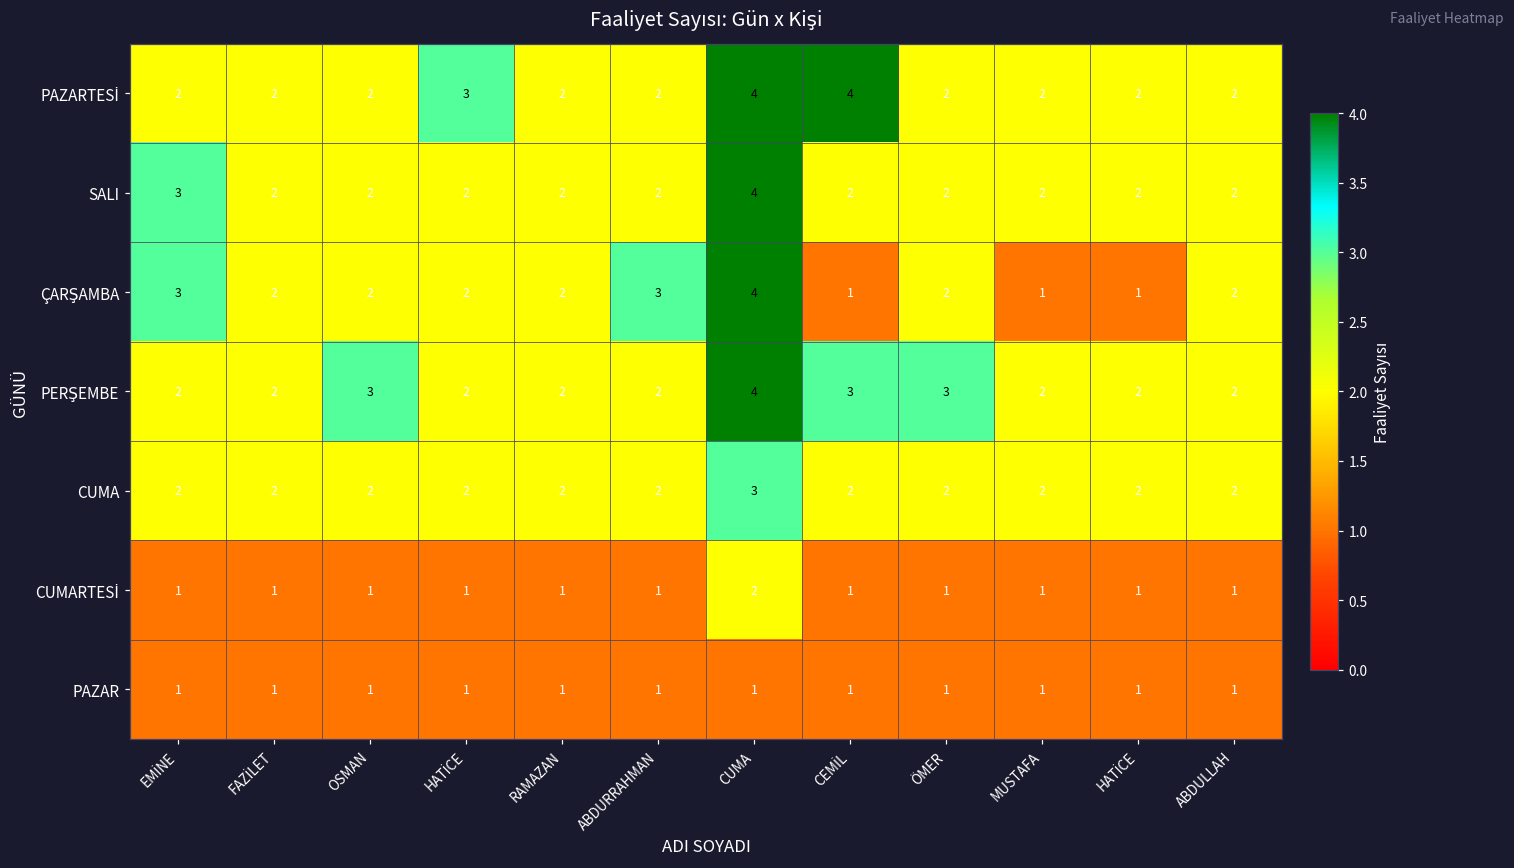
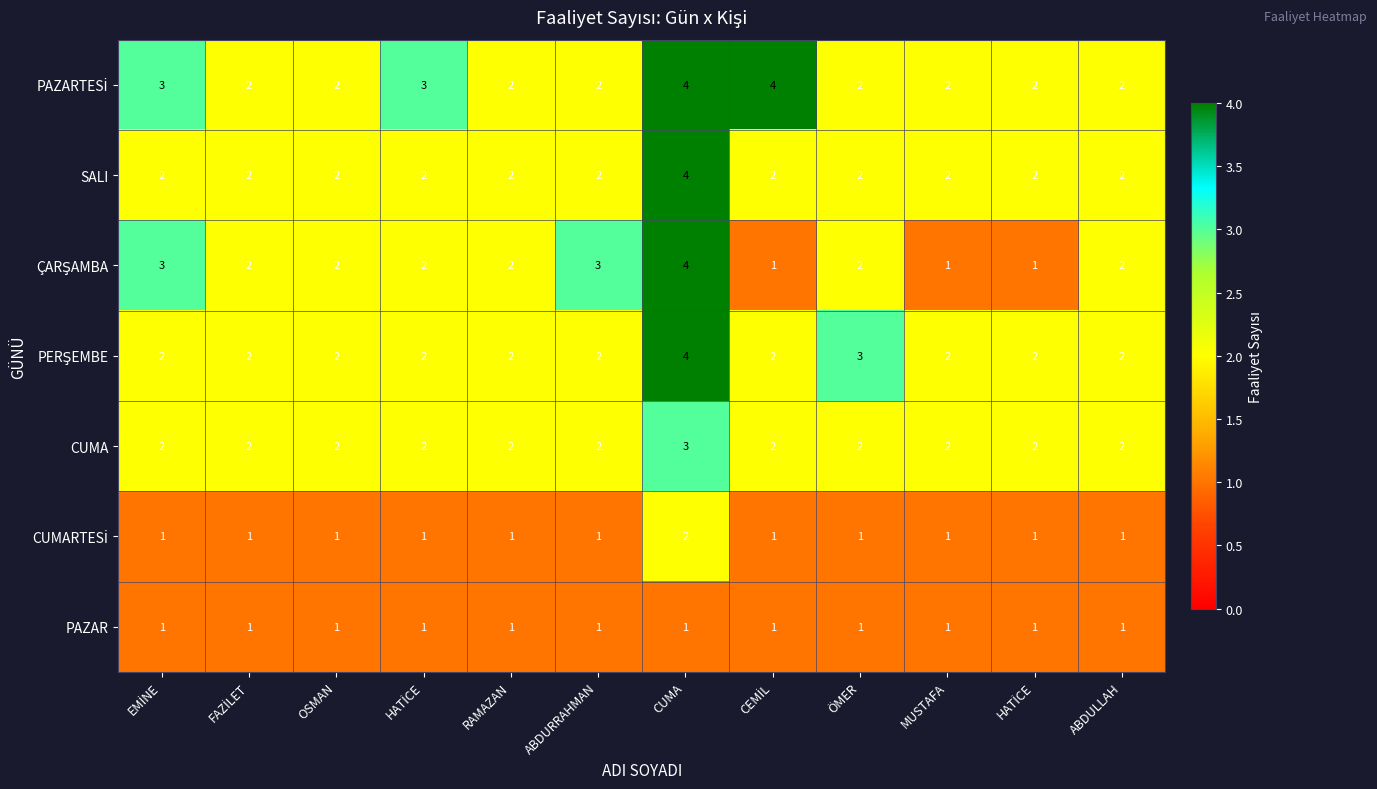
  {
    "PAZARTESİ": {
-     "EMİNE": 2,
+     "EMİNE": 3,
      "FAZİLET": 2,
      "OSMAN": 2,
      "RAMAZAN": 2,
      "ABDURRAHMAN": 2,
      "CUMA": 4,
      "CEMİL": 4,
      "ÖMER": 2,
      "MUSTAFA": 2,
      "ABDULLAH": 2
    },
    "SALI": {
-     "EMİNE": 3,
+     "EMİNE": 2,
      "FAZİLET": 2,
      "OSMAN": 2,
      "RAMAZAN": 2,
      "ABDURRAHMAN": 2,
      "CUMA": 4,
      "CEMİL": 2,
      "ÖMER": 2,
      "MUSTAFA": 2,
      "ABDULLAH": 2
    },
    "ÇARŞAMBA": {
      "EMİNE": 3,
      "FAZİLET": 2,
      "OSMAN": 2,
      "RAMAZAN": 2,
      "ABDURRAHMAN": 3,
      "CUMA": 4,
      "CEMİL": 1,
      "ÖMER": 2,
      "MUSTAFA": 1,
      "ABDULLAH": 2
    },
    "PERŞEMBE": {
      "EMİNE": 2,
      "FAZİLET": 2,
-     "OSMAN": 3,
+     "OSMAN": 2,
      "RAMAZAN": 2,
      "ABDURRAHMAN": 2,
      "CUMA": 4,
-     "CEMİL": 3,
+     "CEMİL": 2,
      "ÖMER": 3,
      "MUSTAFA": 2,
      "ABDULLAH": 2
    },
    "CUMA": {
      "EMİNE": 2,
      "FAZİLET": 2,
      "OSMAN": 2,
      "RAMAZAN": 2,
      "ABDURRAHMAN": 2,
      "CUMA": 3,
      "CEMİL": 2,
      "ÖMER": 2,
      "MUSTAFA": 2,
      "ABDULLAH": 2
    },
    "CUMARTESİ": {
      "EMİNE": 1,
      "FAZİLET": 1,
      "OSMAN": 1,
      "RAMAZAN": 1,
      "ABDURRAHMAN": 1,
      "CUMA": 2,
      "CEMİL": 1,
      "ÖMER": 1,
      "MUSTAFA": 1,
      "ABDULLAH": 1
    },
    "PAZAR": {
      "EMİNE": 1,
      "FAZİLET": 1,
      "OSMAN": 1,
      "RAMAZAN": 1,
      "ABDURRAHMAN": 1,
      "CUMA": 1,
      "CEMİL": 1,
      "ÖMER": 1,
      "MUSTAFA": 1,
      "ABDULLAH": 1
    }
  }
